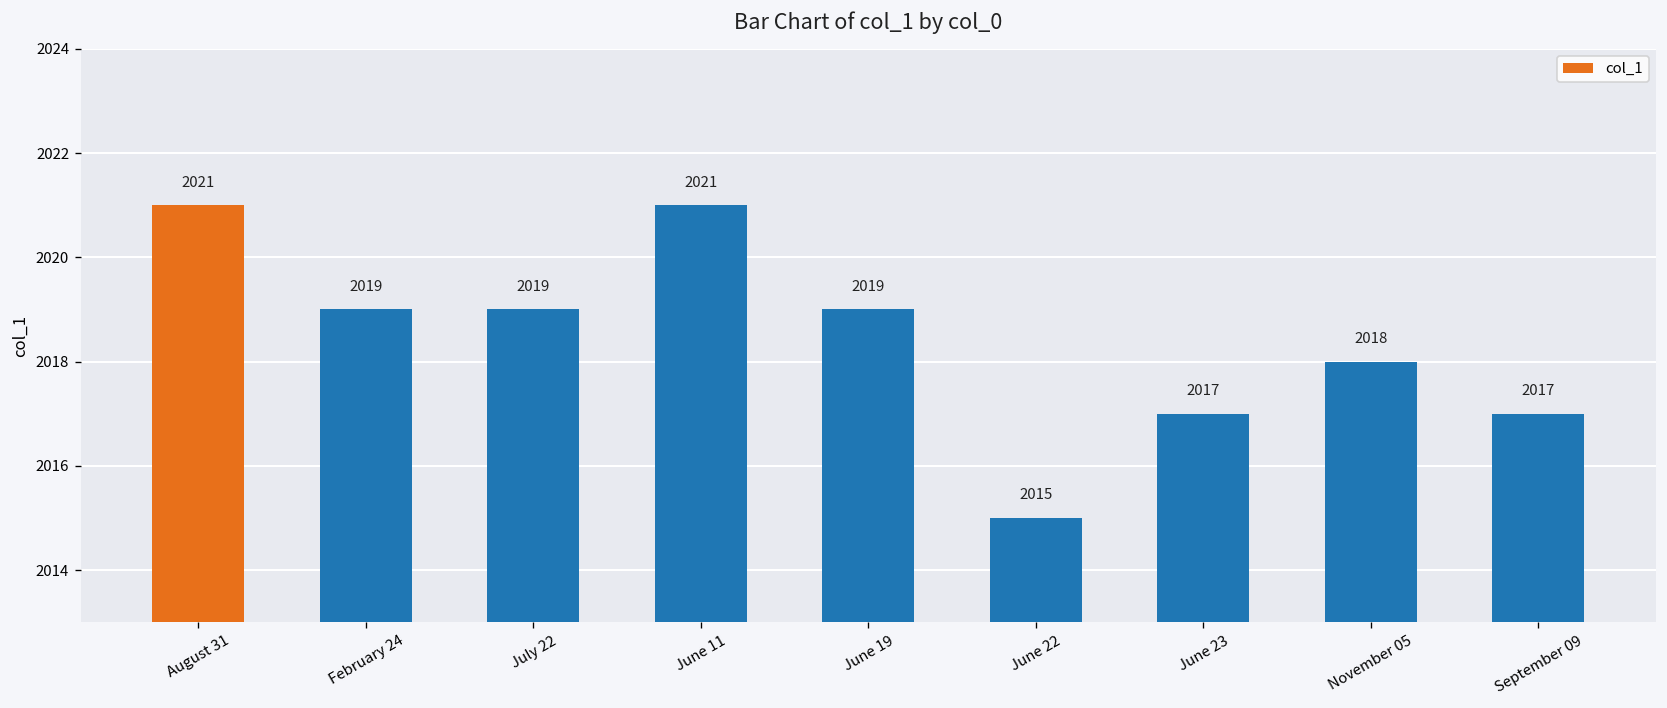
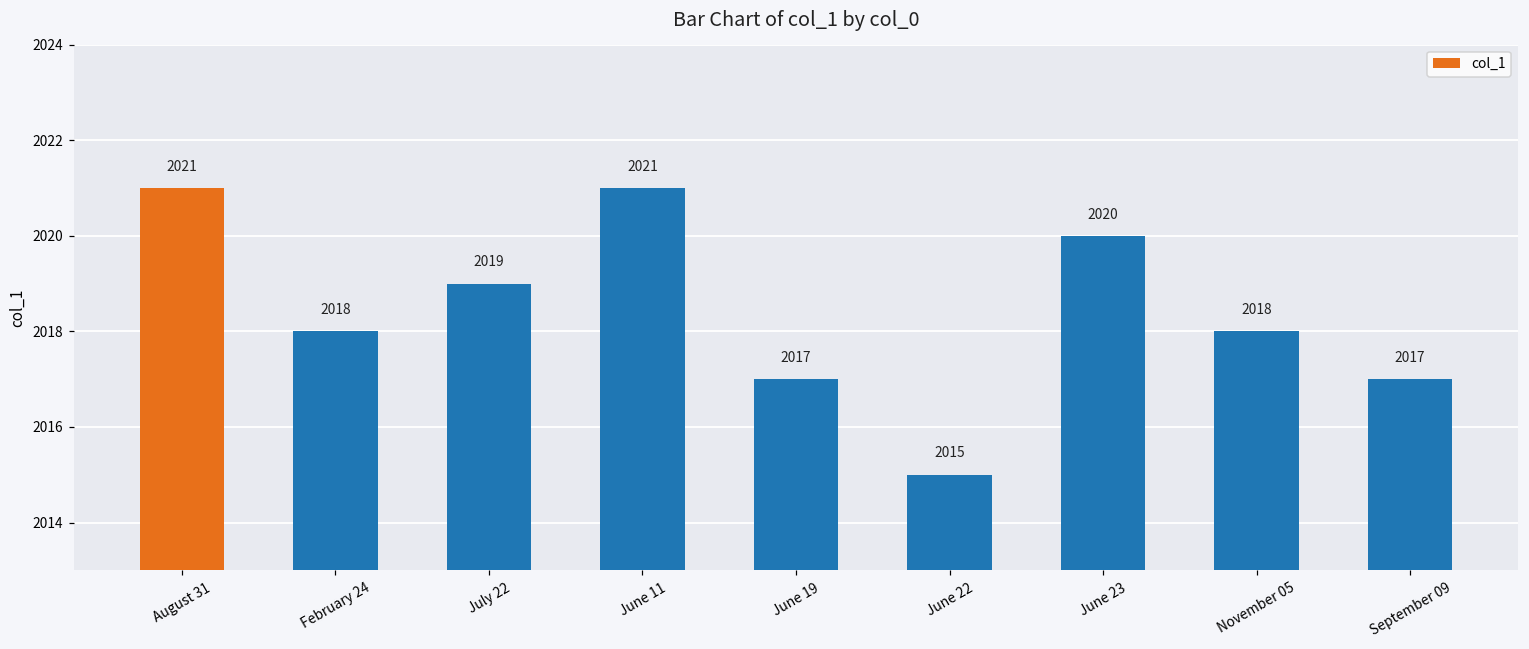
  {
    "August 31": 2021,
-   "February 24": 2019,
+   "February 24": 2018,
    "July 22": 2019,
    "June 11": 2021,
-   "June 19": 2019,
+   "June 19": 2017,
    "June 22": 2015,
-   "June 23": 2017,
+   "June 23": 2020,
    "November 05": 2018,
    "September 09": 2017
  }
